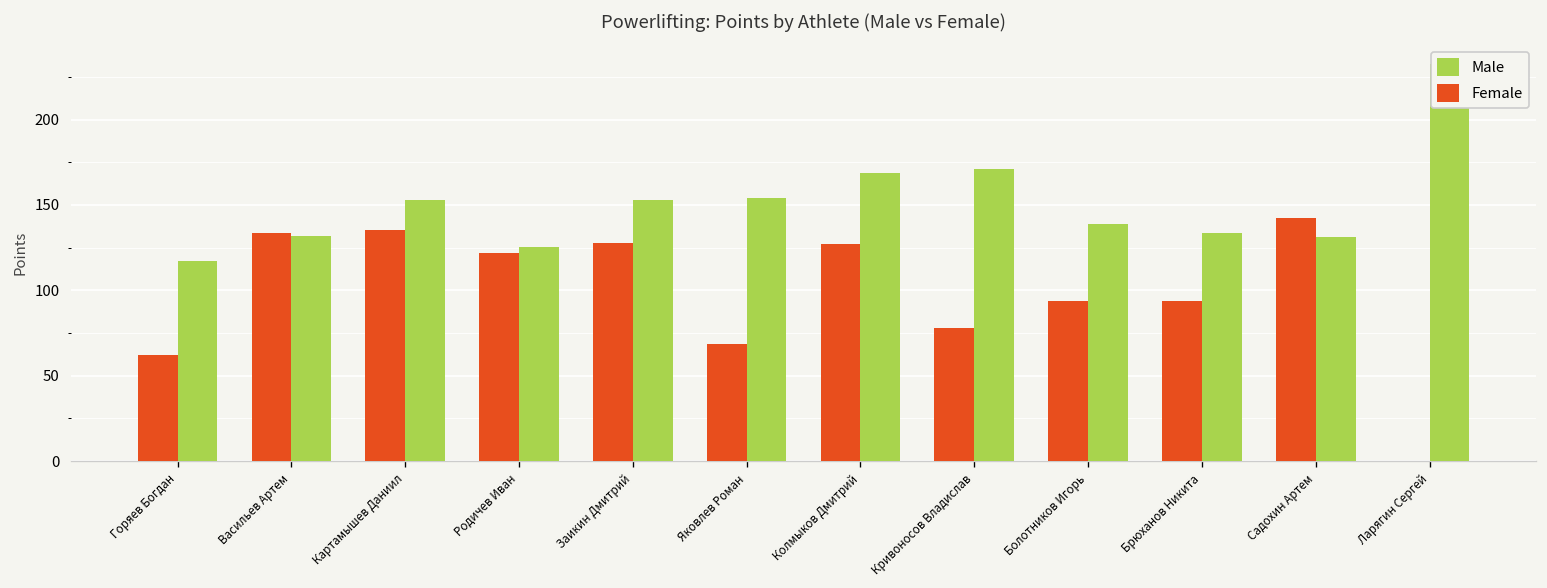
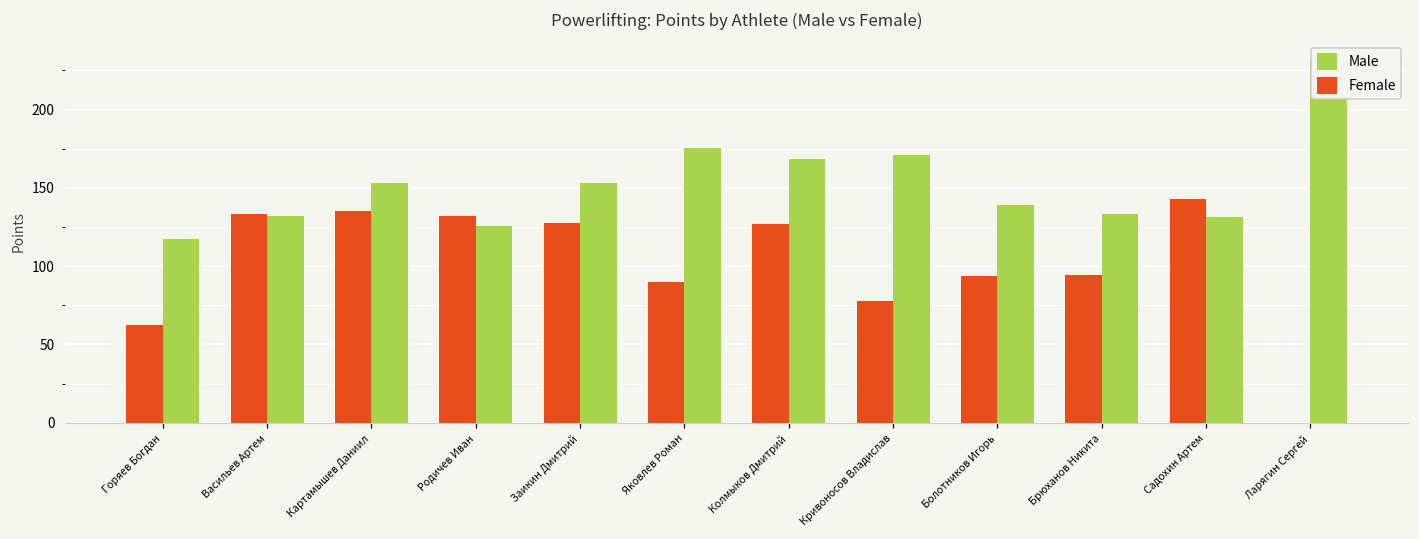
  {
    "Male": {
      "Горяев Богдан": 117,
      "Васильев Артем": 132,
      "Картамышев Даниил": 153,
      "Родичев Иван": 125,
      "Заикин Дмитрий": 153,
-     "Яковлев Роман": 154,
+     "Яковлев Роман": 176,
      "Колмыков Дмитрий": 169,
      "Кривоносов Владислав": 171,
      "Болотников Игорь": 139,
      "Брюханов Никита": 134,
      "Садохин Артем": 131
    },
    "Female": {
      "Горяев Богдан": 62,
      "Васильев Артем": 133,
      "Картамышев Даниил": 135,
-     "Родичев Иван": 122,
+     "Родичев Иван": 132,
      "Заикин Дмитрий": 128,
-     "Яковлев Роман": 68,
+     "Яковлев Роман": 90,
      "Колмыков Дмитрий": 127,
      "Кривоносов Владислав": 78,
      "Болотников Игорь": 94,
      "Брюханов Никита": 94,
      "Садохин Артем": 143,
      "Ларягин Сергей": 0
    }
  }
